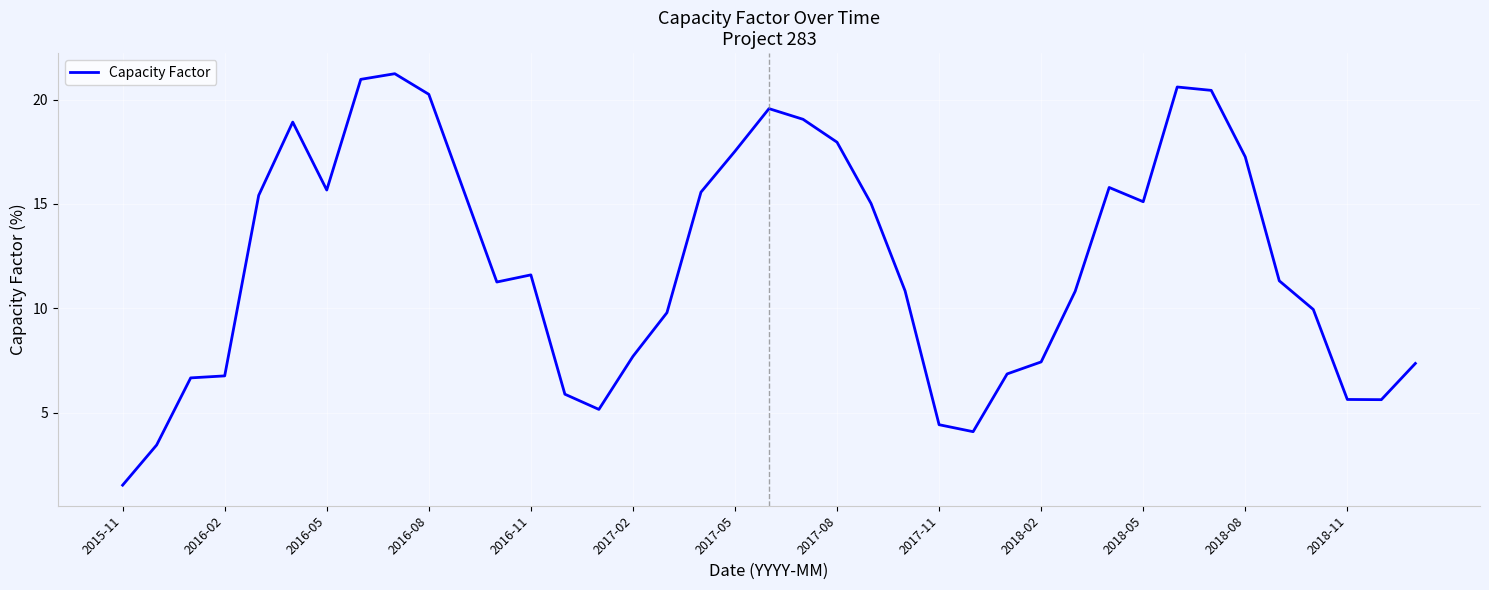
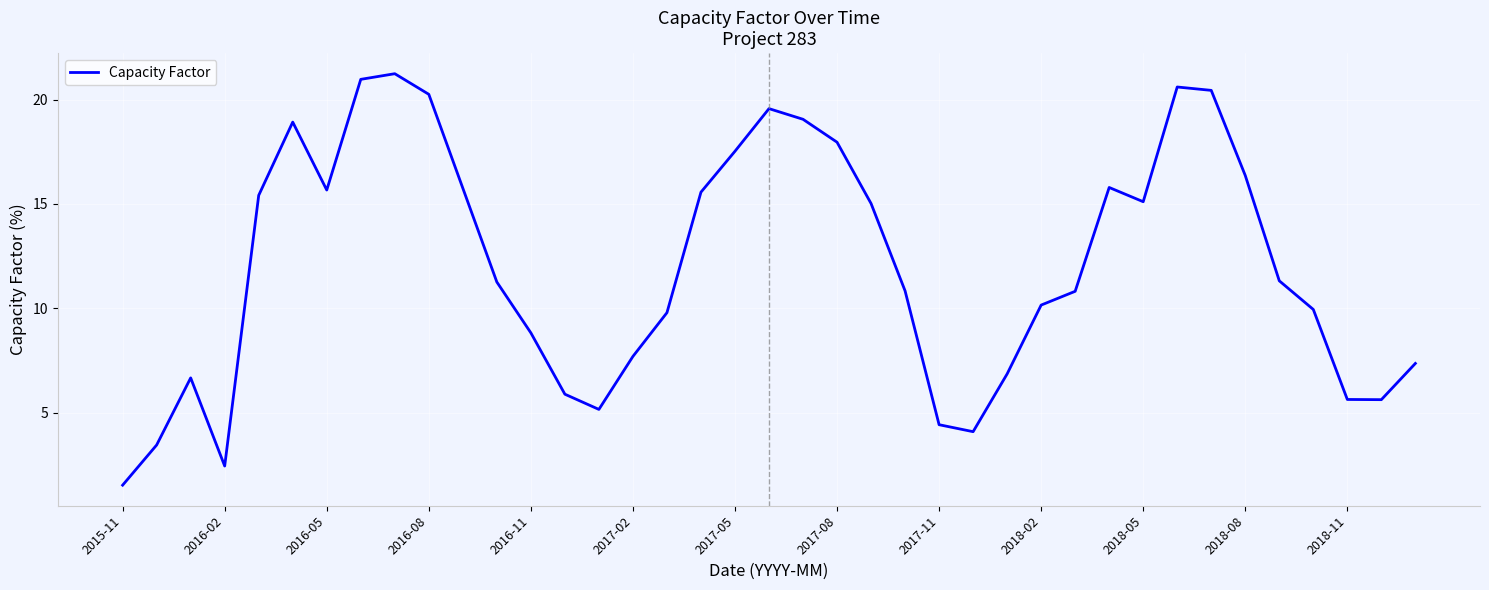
  {
    "2015-11": 1.5,
-   "2016-02": 6.8,
+   "2016-02": 2.4,
    "2016-05": 15.7,
    "2016-08": 20.3,
-   "2016-11": 11.6,
+   "2016-11": 8.8,
    "2017-02": 7.7,
    "2017-05": 17.5,
    "2017-08": 18.0,
    "2017-11": 4.4,
-   "2018-02": 7.4,
+   "2018-02": 10.2,
    "2018-05": 15.1,
-   "2018-08": 17.3,
+   "2018-08": 16.4,
    "2018-11": 5.6
  }
